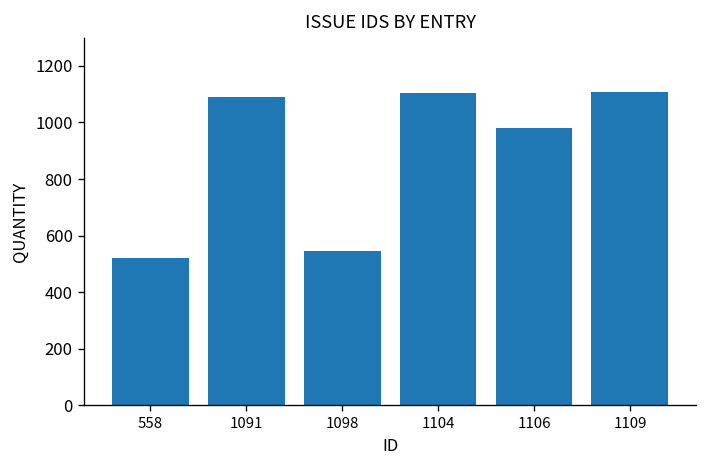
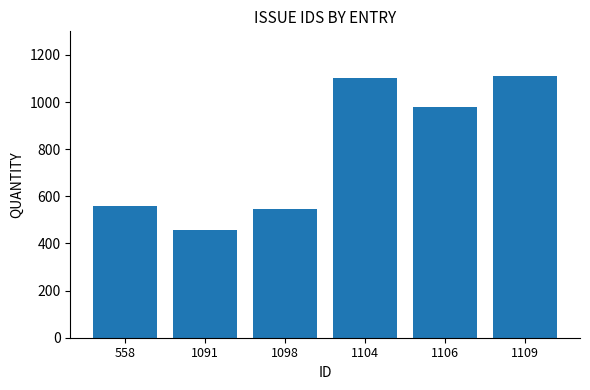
  {
-   "558": 520,
-   "1091": 1090,
+   "558": 560,
+   "1091": 460,
    "1098": 550,
    "1104": 1100,
    "1106": 980,
    "1109": 1110
  }
